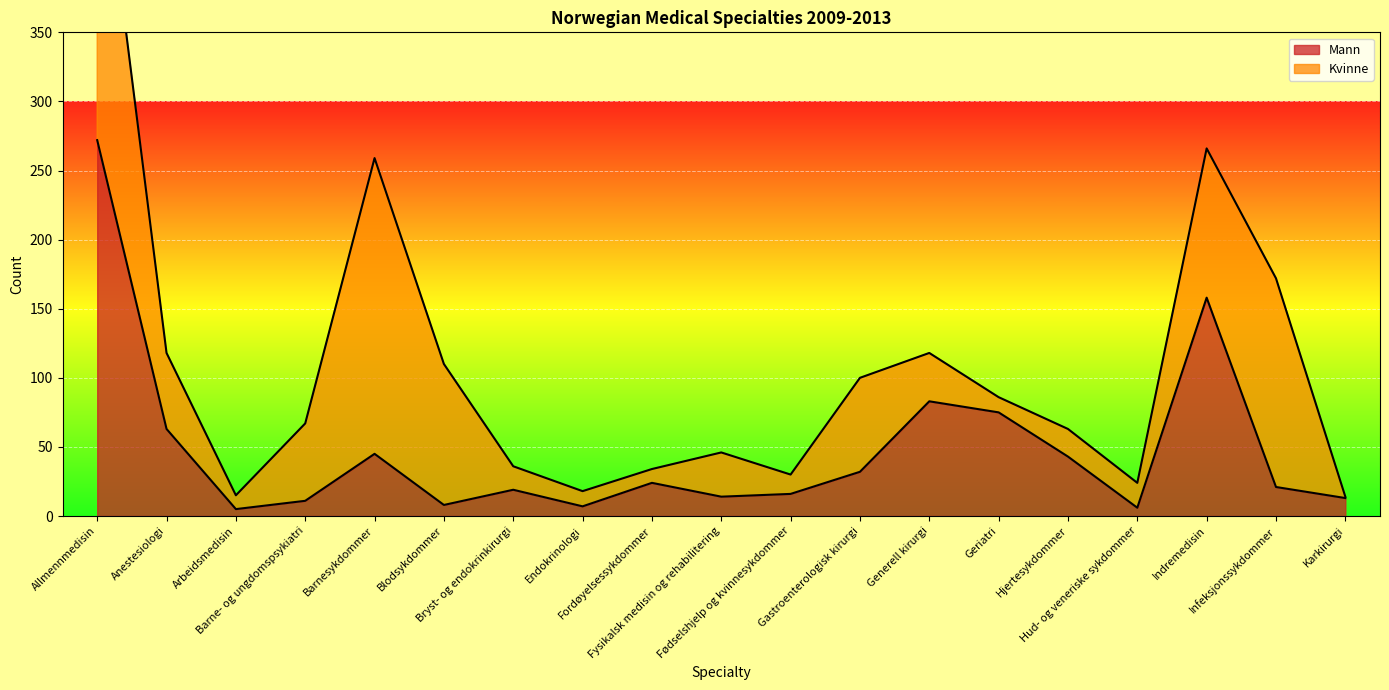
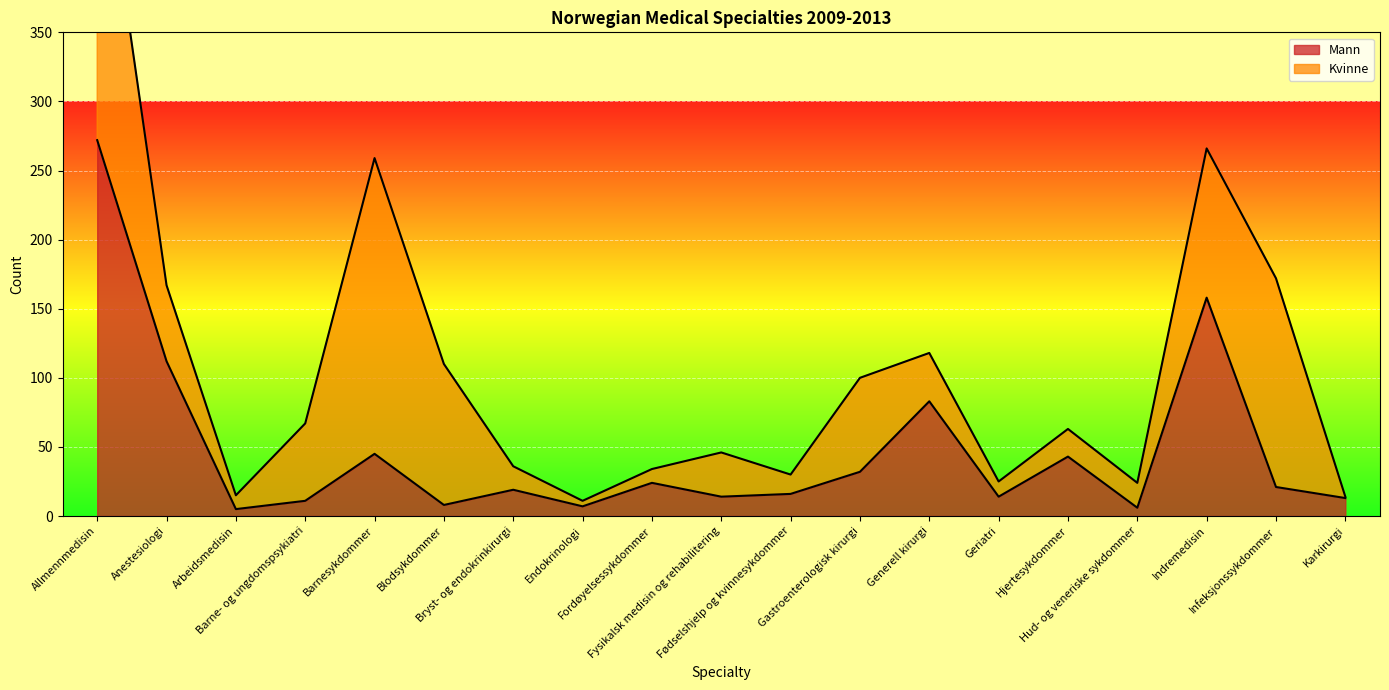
  {
    "Mann": {
      "Allmennmedisin": 272,
-     "Anestesiologi": 63,
+     "Anestesiologi": 112,
      "Arbeidsmedisin": 5,
      "Barne- og ungdomspsykiatri": 11,
      "Barnesykdommer": 45,
      "Blodsykdommer": 8,
      "Bryst- og endokrinkirurgi": 19,
      "Endokrinologi": 7,
      "Fordøyelsessykdommer": 24,
      "Fysikalsk medisin og rehabilitering": 14,
      "Fødselshjelp og kvinnesykdommer": 16,
      "Gastroenterologisk kirurgi": 32,
      "Generell kirurgi": 83,
-     "Geriatri": 75,
+     "Geriatri": 14,
      "Hjertesykdommer": 43,
      "Hud- og veneriske sykdommer": 6,
      "Indremedisin": 158,
      "Infeksjonssykdommer": 21
    },
    "Kvinne": {
      "Anestesiologi": 55,
      "Arbeidsmedisin": 10,
      "Barne- og ungdomspsykiatri": 56,
      "Barnesykdommer": 214,
      "Blodsykdommer": 102,
      "Bryst- og endokrinkirurgi": 17,
-     "Endokrinologi": 11,
+     "Endokrinologi": 4,
      "Fordøyelsessykdommer": 10,
      "Fysikalsk medisin og rehabilitering": 32,
      "Fødselshjelp og kvinnesykdommer": 14,
      "Gastroenterologisk kirurgi": 68,
      "Generell kirurgi": 35,
      "Geriatri": 11,
      "Hjertesykdommer": 20,
      "Hud- og veneriske sykdommer": 18,
      "Indremedisin": 108,
      "Infeksjonssykdommer": 151
    }
  }
